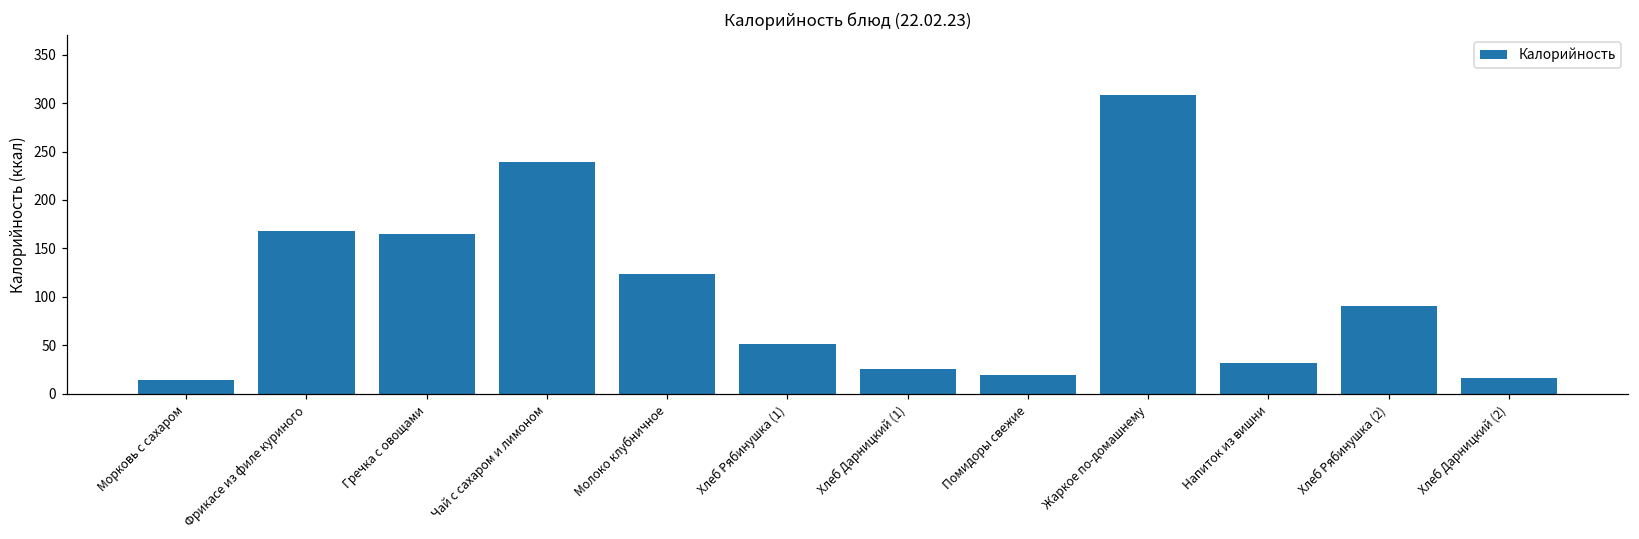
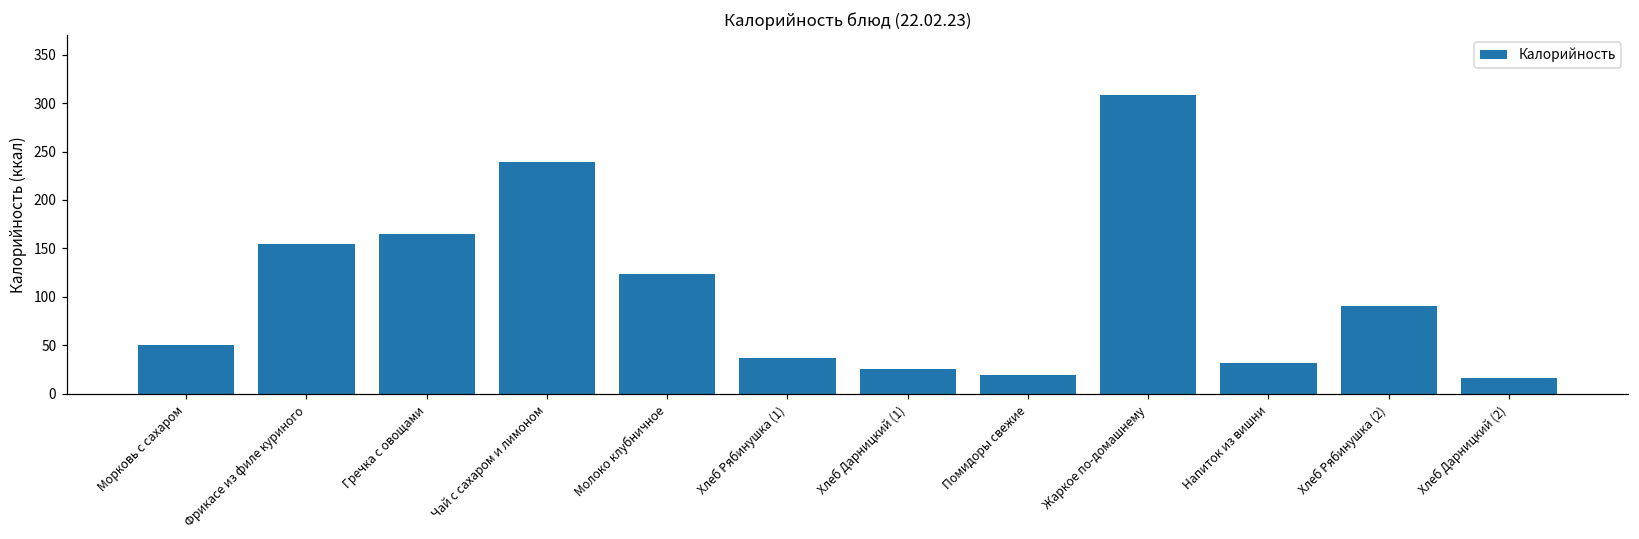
  {
-   "Морковь с сахаром": 10,
-   "Фрикасе из филе куриного": 170,
+   "Морковь с сахаром": 50,
+   "Фрикасе из филе куриного": 160,
    "Гречка с овощами": 170,
    "Чай с сахаром и лимоном": 240,
    "Молоко клубничное": 120,
-   "Хлеб Рябинушка (1)": 50,
+   "Хлеб Рябинушка (1)": 40,
    "Хлеб Дарницкий (1)": 30,
    "Помидоры свежие": 20,
    "Жаркое по-домашнему": 310,
    "Напиток из вишни": 30,
    "Хлеб Рябинушка (2)": 90,
    "Хлеб Дарницкий (2)": 20
  }
